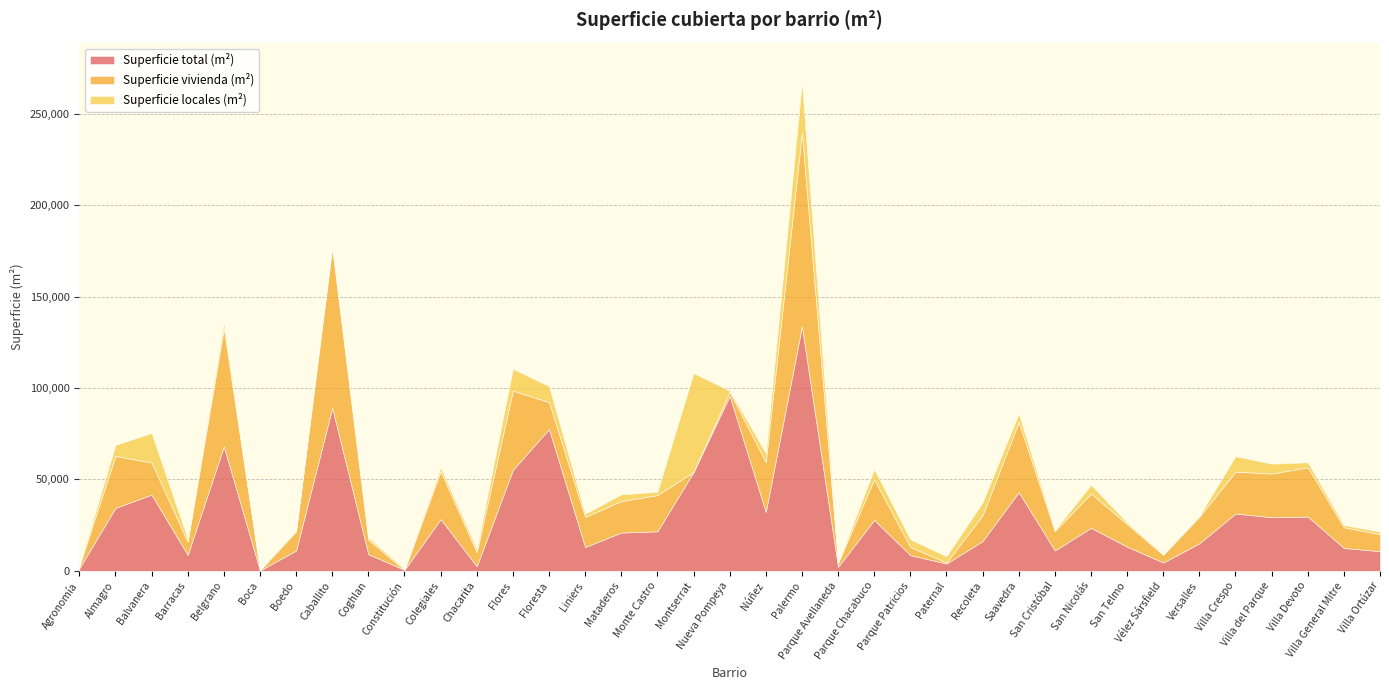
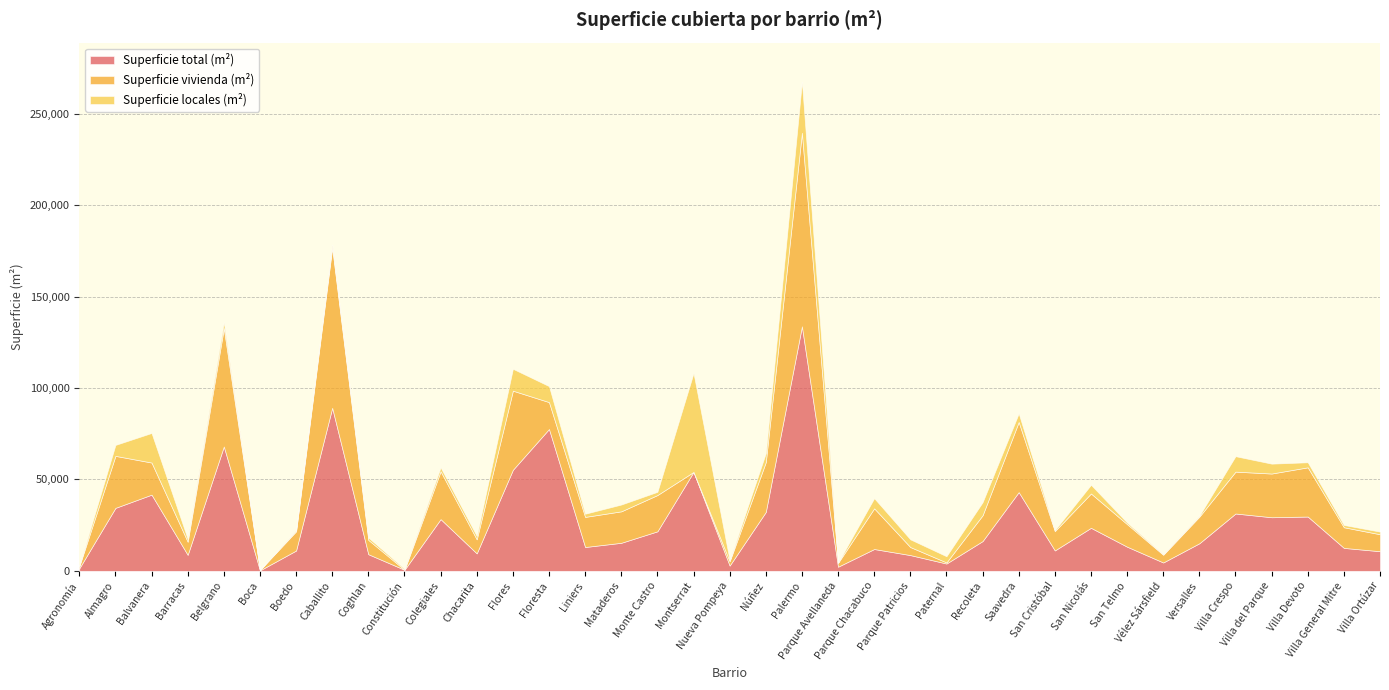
  {
    "Superficie total (m²)": {
      "Almagro": "34,000",
      "Balvanera": "42,000",
      "Barracas": "9,000",
      "Belgrano": "68,000",
      "Boedo": "11,000",
      "Caballito": "89,000",
      "Coghlan": "9,000",
      "Colegiales": "28,000",
-     "Chacarita": "3,000",
+     "Chacarita": "10,000",
      "Flores": "55,000",
      "Floresta": "78,000",
      "Liniers": "13,000",
-     "Mataderos": "21,000",
+     "Mataderos": "15,000",
      "Monte Castro": "22,000",
-     "Nueva Pompeya": "96,000",
+     "Nueva Pompeya": "3,000",
      "Núñez": "32,000",
      "Palermo": "134,000",
      "Parque Avellaneda": "2,000",
-     "Parque Chacabuco": "28,000",
+     "Parque Chacabuco": "12,000",
      "Parque Patricios": "9,000",
      "Recoleta": "16,000",
      "Saavedra": "43,000",
      "San Cristóbal": "11,000",
      "San Nicolás": "24,000",
      "San Telmo": "13,000",
      "Vélez Sársfield": "5,000",
      "Versalles": "15,000",
      "Villa Crespo": "31,000",
      "Villa del Parque": "29,000",
      "Villa Devoto": "30,000",
      "Villa General Mitre": "13,000",
      "Villa Ortúzar": "11,000"
    }
  }
